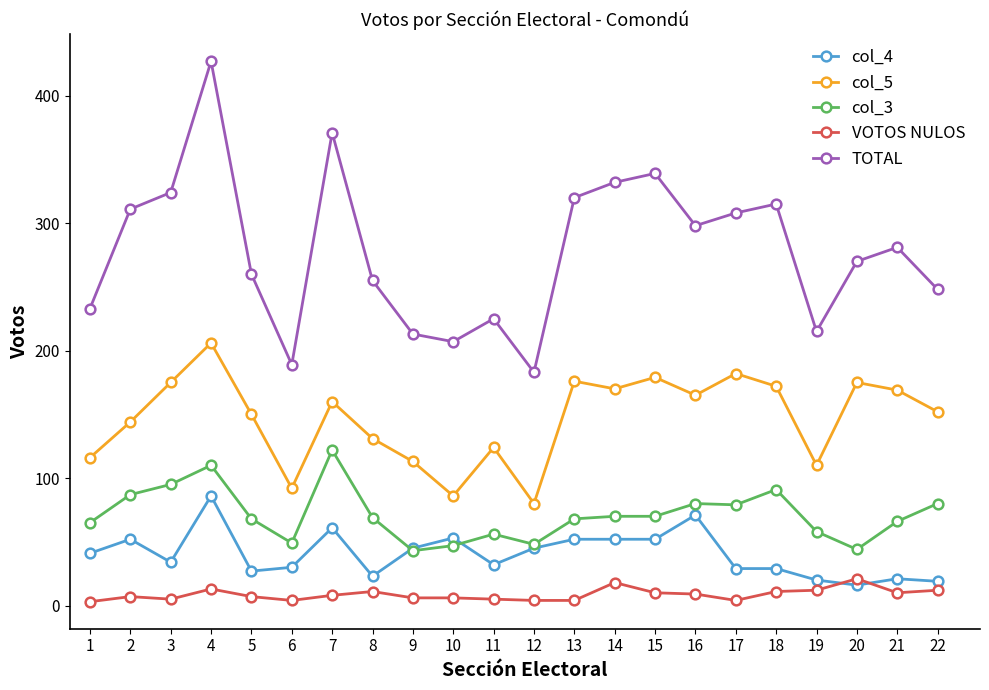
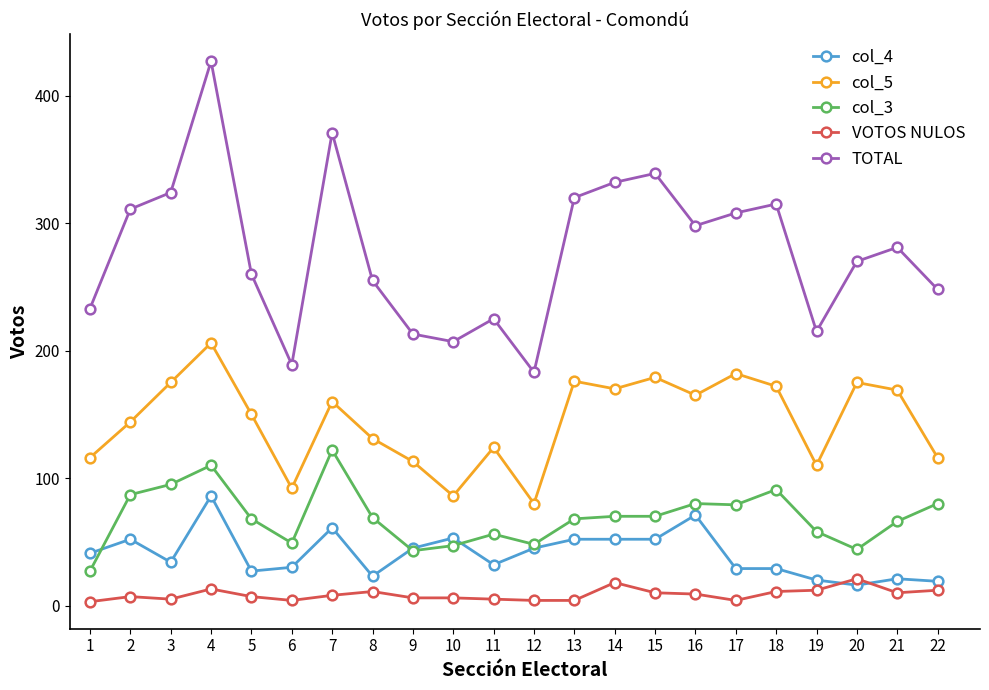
  {
    "col_4": {
      "1": 41,
      "2": 52,
      "3": 34,
      "4": 86,
      "5": 27,
      "6": 30,
      "7": 61,
      "8": 23,
      "10": 53,
      "11": 32,
      "12": 45,
      "13": 52,
      "14": 52,
      "15": 52,
      "16": 71,
      "17": 29,
      "18": 29,
      "19": 20,
      "20": 16,
      "21": 21,
      "22": 19
    },
    "col_5": {
      "1": 116,
      "2": 144,
      "3": 175,
      "4": 206,
      "5": 150,
      "6": 92,
      "7": 160,
      "8": 131,
      "9": 113,
      "10": 86,
      "11": 124,
      "12": 80,
      "13": 176,
      "14": 170,
      "15": 179,
      "16": 165,
      "17": 182,
      "18": 172,
      "19": 110,
      "20": 175,
      "21": 169,
-     "22": 152
+     "22": 116
    },
    "col_3": {
-     "1": 65,
+     "1": 27,
      "2": 87,
      "3": 95,
      "4": 110,
      "5": 68,
      "6": 49,
      "7": 122,
      "8": 69,
      "10": 47,
      "11": 56,
      "12": 48,
      "13": 68,
      "14": 70,
      "15": 70,
      "16": 80,
      "17": 79,
      "18": 91,
      "19": 58,
      "20": 44,
      "21": 66,
      "22": 80
    },
    "VOTOS NULOS": {
      "1": 3,
      "2": 7,
      "3": 5,
      "4": 13,
      "5": 7,
      "6": 4,
      "7": 8,
      "8": 11,
      "9": 6,
      "10": 6,
      "11": 5,
      "12": 4,
      "13": 4,
      "14": 18,
      "15": 10,
      "16": 9,
      "17": 4,
      "18": 11,
      "19": 12,
      "20": 21,
      "21": 10,
      "22": 12
    },
    "TOTAL": {
      "1": 233,
      "2": 311,
      "3": 324,
      "4": 427,
      "5": 260,
      "6": 189,
      "7": 371,
      "8": 255,
      "9": 213,
      "10": 207,
      "11": 225,
      "12": 183,
      "13": 320,
      "14": 332,
      "15": 339,
      "16": 298,
      "17": 308,
      "18": 315,
      "19": 215,
      "20": 270,
      "21": 281,
      "22": 248
    }
  }
